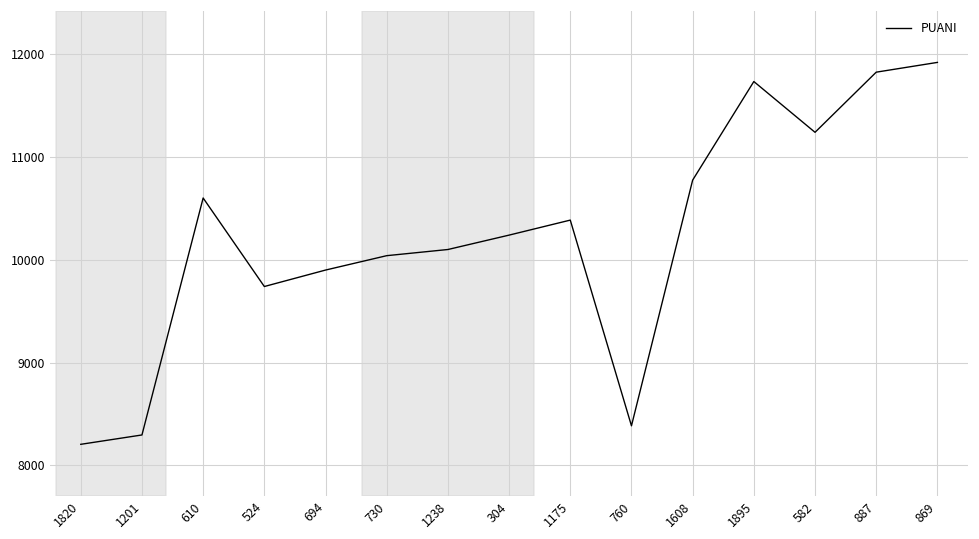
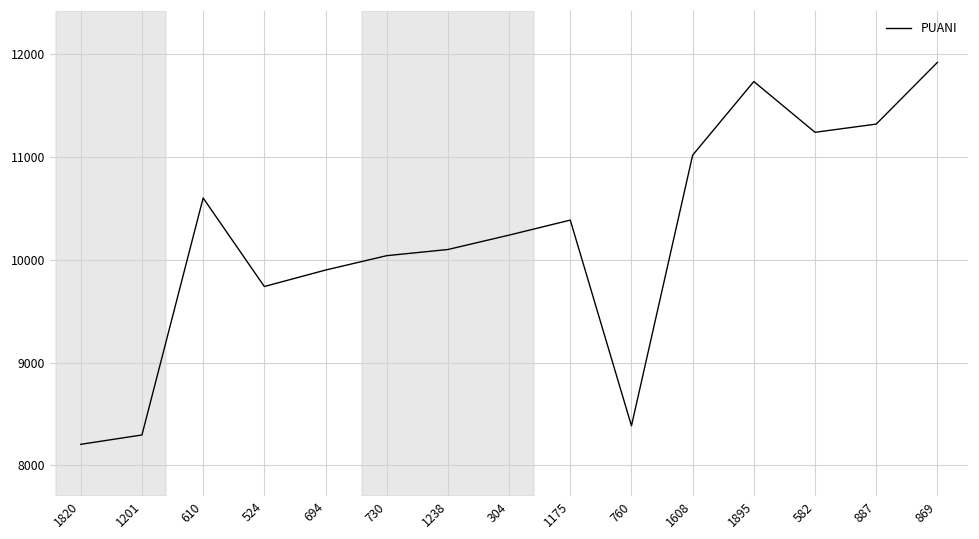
  {
    "1820": 8200,
    "1201": 8300,
    "610": 10600,
    "524": 9700,
    "694": 9900,
    "730": 10000,
    "1238": 10100,
    "304": 10200,
    "1175": 10400,
    "760": 8400,
-   "1608": 10800,
+   "1608": 11000,
    "1895": 11700,
    "582": 11200,
-   "887": 11800,
+   "887": 11300,
    "869": 11900
  }
